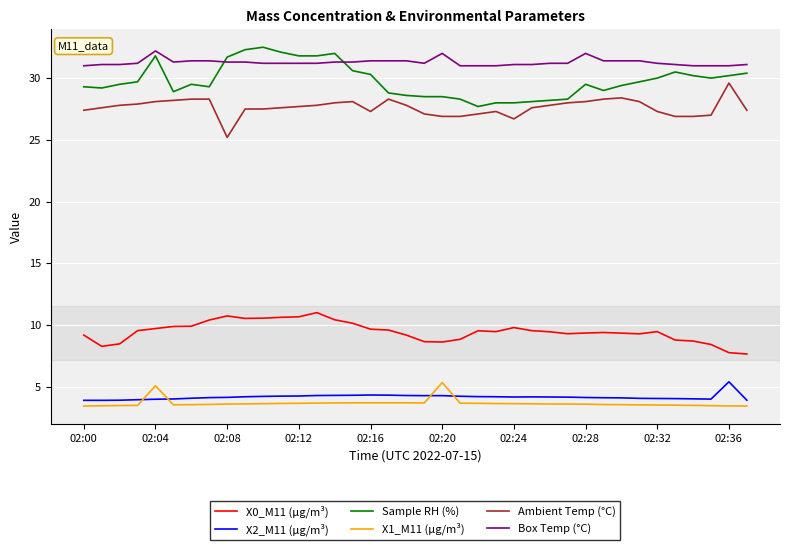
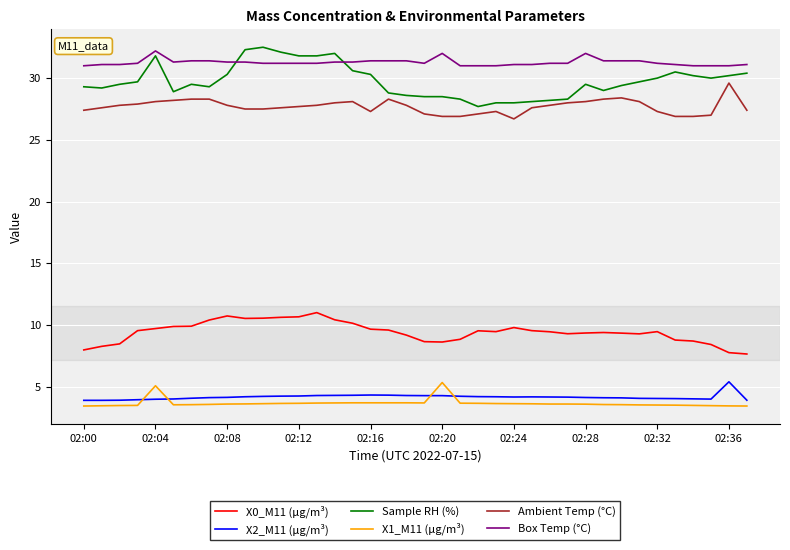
  {
    "X0_M11 (μg/m³)": {
-     "02:00": 9.2,
+     "02:00": 8.0,
      "02:04": 9.7,
      "02:08": 10.8,
      "02:12": 10.7,
      "02:16": 9.7,
      "02:20": 8.6,
      "02:24": 9.8,
      "02:28": 9.4,
      "02:32": 9.5,
      "02:36": 7.8
    },
    "X2_M11 (μg/m³)": {
      "02:00": 3.9,
      "02:04": 4.0,
      "02:08": 4.2,
      "02:12": 4.3,
      "02:16": 4.4,
      "02:20": 4.3,
      "02:24": 4.2,
      "02:28": 4.2,
      "02:32": 4.1,
      "02:36": 5.4
    },
    "Sample RH (%)": {
      "02:00": 29.3,
      "02:04": 31.8,
-     "02:08": 31.7,
+     "02:08": 30.3,
      "02:12": 31.8,
      "02:16": 30.3,
      "02:20": 28.5,
      "02:24": 28.0,
      "02:28": 29.5,
      "02:32": 30.0,
      "02:36": 30.2
    },
    "X1_M11 (μg/m³)": {
      "02:00": 3.5,
      "02:04": 5.1,
      "02:08": 3.6,
      "02:12": 3.7,
      "02:16": 3.7,
      "02:20": 5.4,
      "02:24": 3.7,
      "02:28": 3.6,
      "02:32": 3.5,
      "02:36": 3.5
    },
    "Ambient Temp (°C)": {
      "02:00": 27.4,
      "02:04": 28.1,
-     "02:08": 25.2,
+     "02:08": 27.8,
      "02:12": 27.7,
      "02:16": 27.3,
      "02:20": 26.9,
      "02:24": 26.7,
      "02:28": 28.1,
      "02:32": 27.3,
      "02:36": 29.6
    },
    "Box Temp (°C)": {
      "02:00": 31.0,
      "02:04": 32.2,
      "02:08": 31.3,
      "02:12": 31.2,
      "02:16": 31.4,
      "02:20": 32.0,
      "02:24": 31.1,
      "02:28": 32.0,
      "02:32": 31.2,
      "02:36": 31.0
    }
  }
